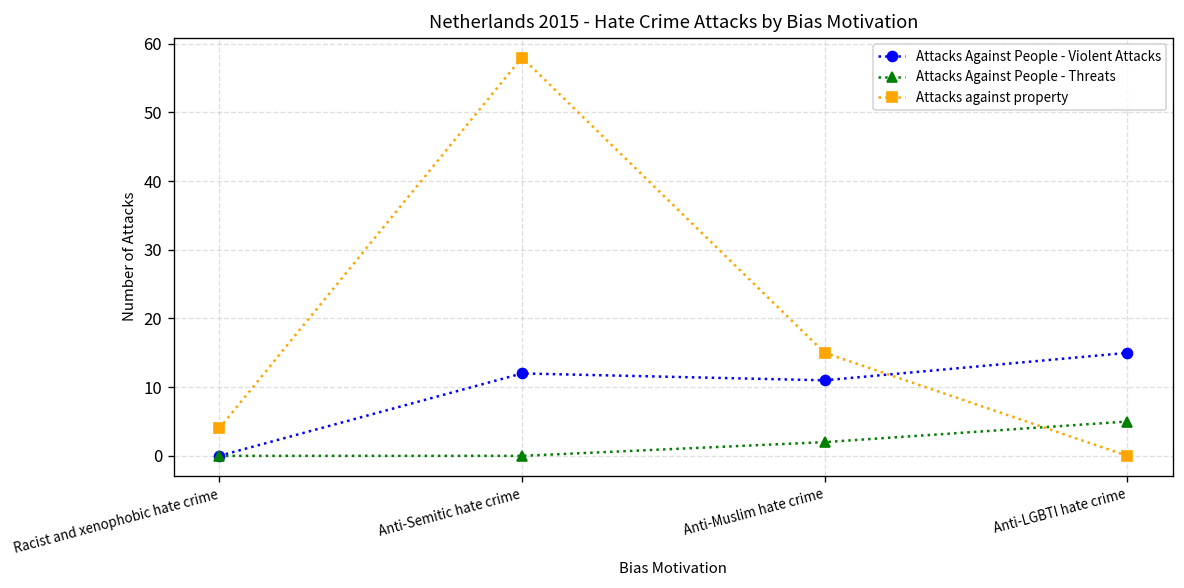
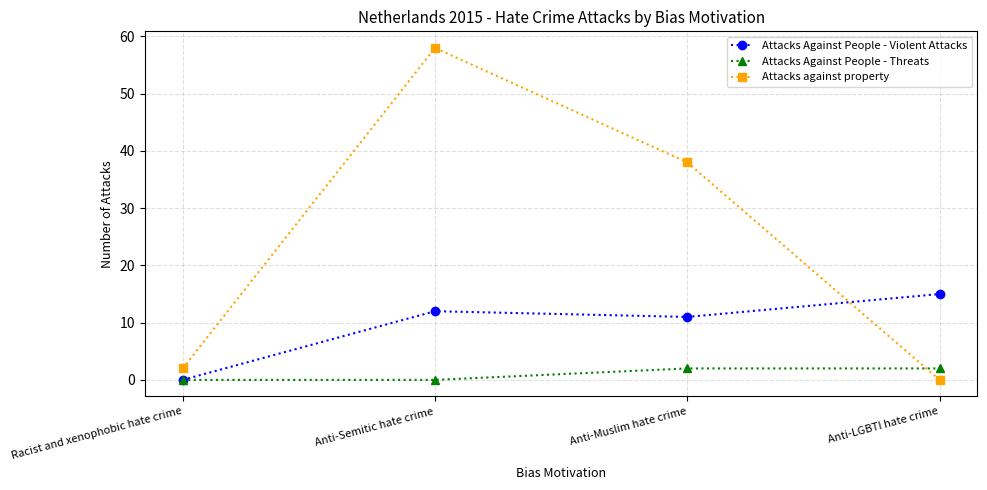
  {
    "Attacks Against People - Violent Attacks": {
      "Anti-Semitic hate crime": 12,
      "Anti-Muslim hate crime": 11,
      "Anti-LGBTI hate crime": 15
    },
    "Attacks Against People - Threats": {
      "Anti-Semitic hate crime": 0,
      "Anti-Muslim hate crime": 2,
-     "Anti-LGBTI hate crime": 5
+     "Anti-LGBTI hate crime": 2
    },
    "Attacks against property": {
-     "Racist and xenophobic hate crime": 4,
+     "Racist and xenophobic hate crime": 2,
      "Anti-Semitic hate crime": 58,
-     "Anti-Muslim hate crime": 15,
+     "Anti-Muslim hate crime": 38,
      "Anti-LGBTI hate crime": 0
    }
  }
